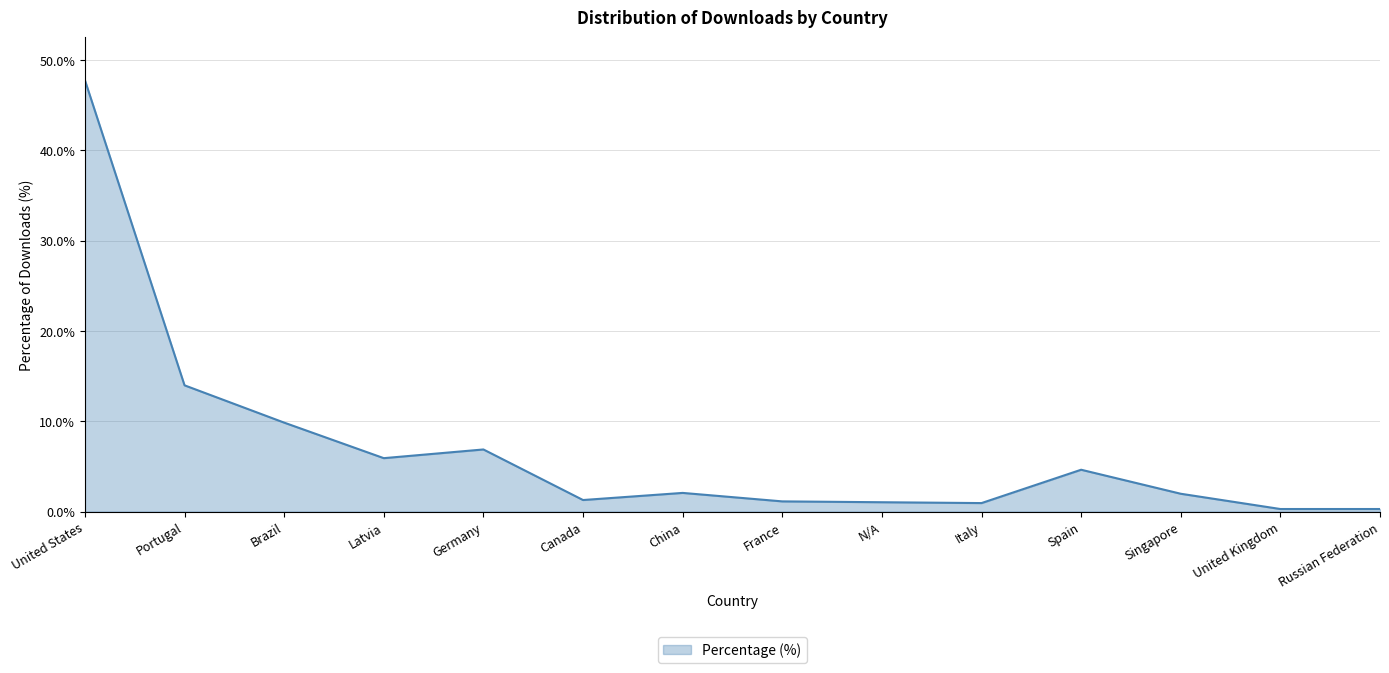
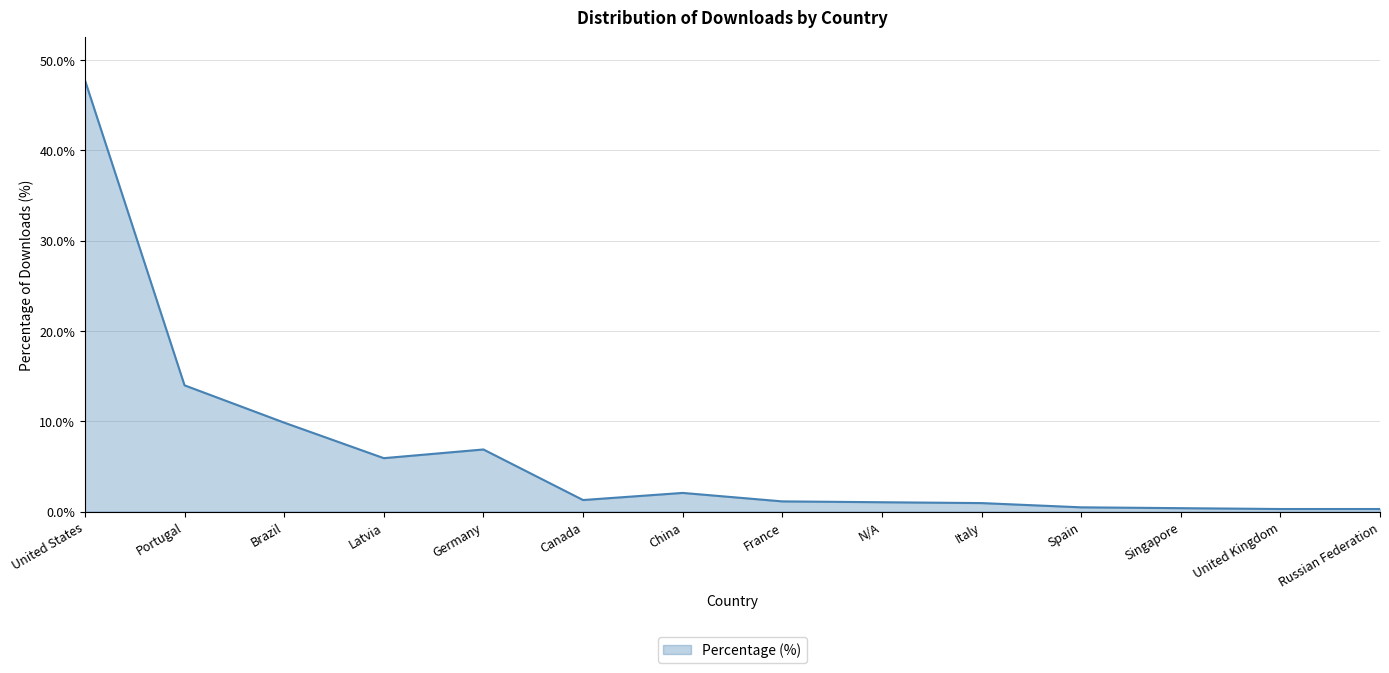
  {
    "United States": "48%",
    "Portugal": "14%",
    "Brazil": "10%",
    "Latvia": "6%",
    "Germany": "7%",
    "Canada": "1%",
    "China": "2%",
    "France": "1%",
    "N/A": "1%",
    "Italy": "1%",
-   "Spain": "5%",
-   "Singapore": "2%",
+   "Spain": "0%",
+   "Singapore": "0%",
    "United Kingdom": "0%",
    "Russian Federation": "0%"
  }
